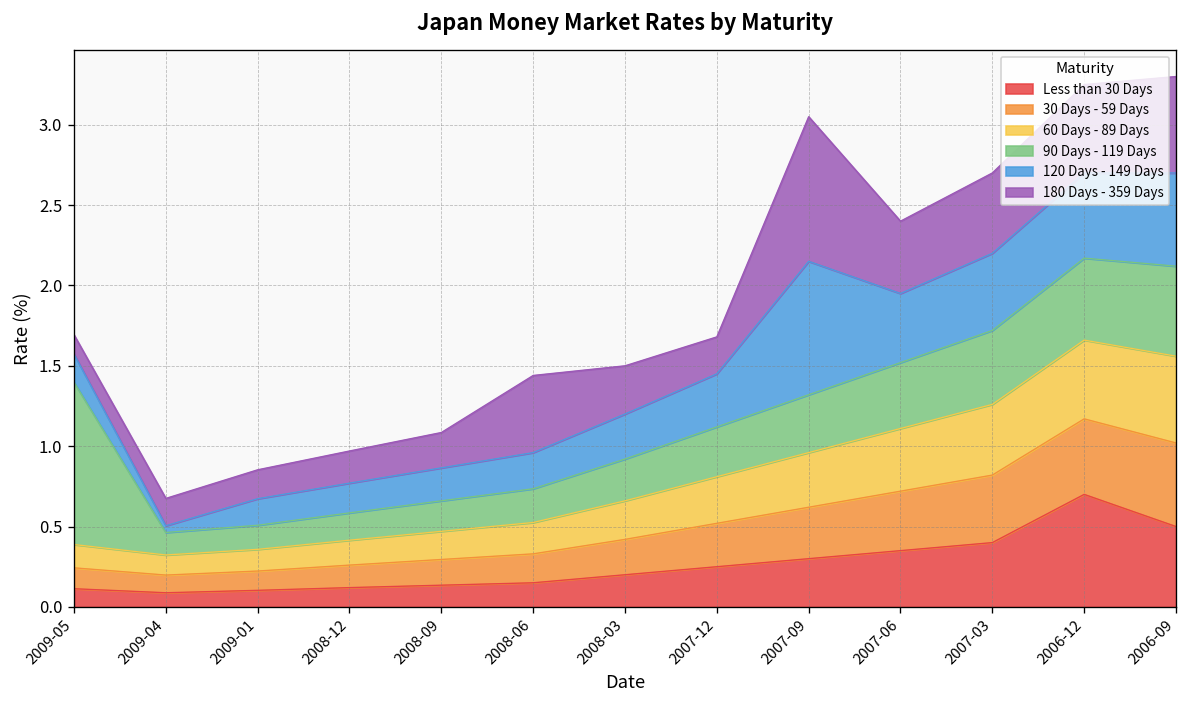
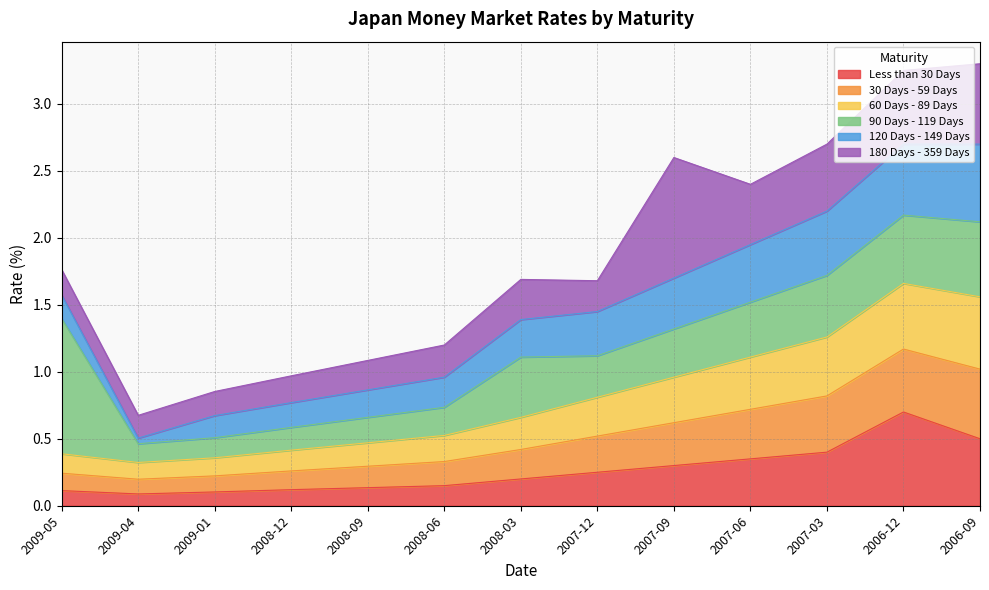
  {
    "Less than 30 Days": {
      "2009-05": 0.11,
      "2009-04": 0.09,
      "2009-01": 0.10,
      "2008-12": 0.12,
      "2008-09": 0.14,
      "2008-06": 0.15,
      "2008-03": 0.20,
      "2007-12": 0.25,
      "2007-09": 0.30,
      "2007-06": 0.35,
      "2007-03": 0.40,
      "2006-12": 0.70,
      "2006-09": 0.50
    },
    "90 Days - 119 Days": {
      "2009-05": 1.01,
      "2009-04": 0.14,
      "2009-01": 0.15,
      "2008-12": 0.17,
      "2008-09": 0.19,
      "2008-06": 0.21,
-     "2008-03": 0.26,
+     "2008-03": 0.45,
      "2007-12": 0.31,
      "2007-09": 0.36,
      "2007-06": 0.41,
      "2007-03": 0.46,
      "2006-12": 0.51,
      "2006-09": 0.56
    },
    "120 Days - 149 Days": {
      "2009-05": 0.18,
      "2009-04": 0.04,
      "2009-01": 0.17,
      "2008-12": 0.18,
      "2008-09": 0.20,
      "2008-06": 0.22,
      "2008-03": 0.28,
      "2007-12": 0.33,
-     "2007-09": 0.83,
+     "2007-09": 0.38,
      "2007-06": 0.43,
      "2007-03": 0.48,
      "2006-09": 0.58
    },
    "180 Days - 359 Days": {
-     "2009-05": 0.12,
+     "2009-05": 0.19,
      "2009-04": 0.17,
      "2009-01": 0.18,
      "2008-12": 0.20,
      "2008-09": 0.22,
-     "2008-06": 0.48,
+     "2008-06": 0.24,
      "2008-03": 0.30,
      "2007-12": 0.23,
      "2007-09": 0.90,
      "2007-06": 0.45,
      "2007-03": 0.50,
      "2006-09": 0.60
    }
  }
